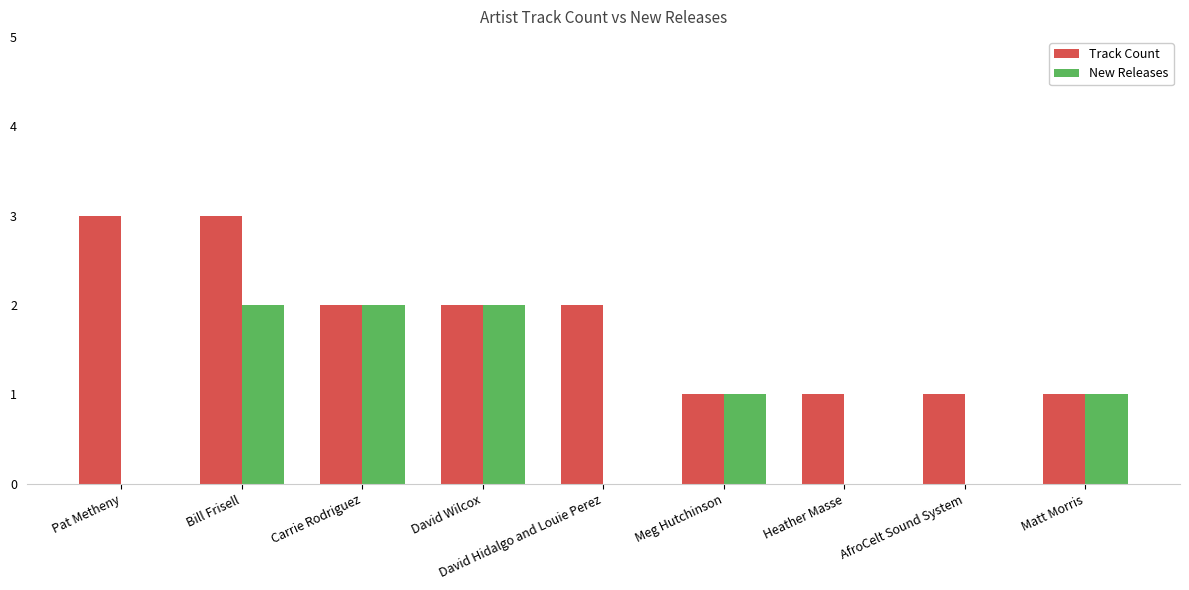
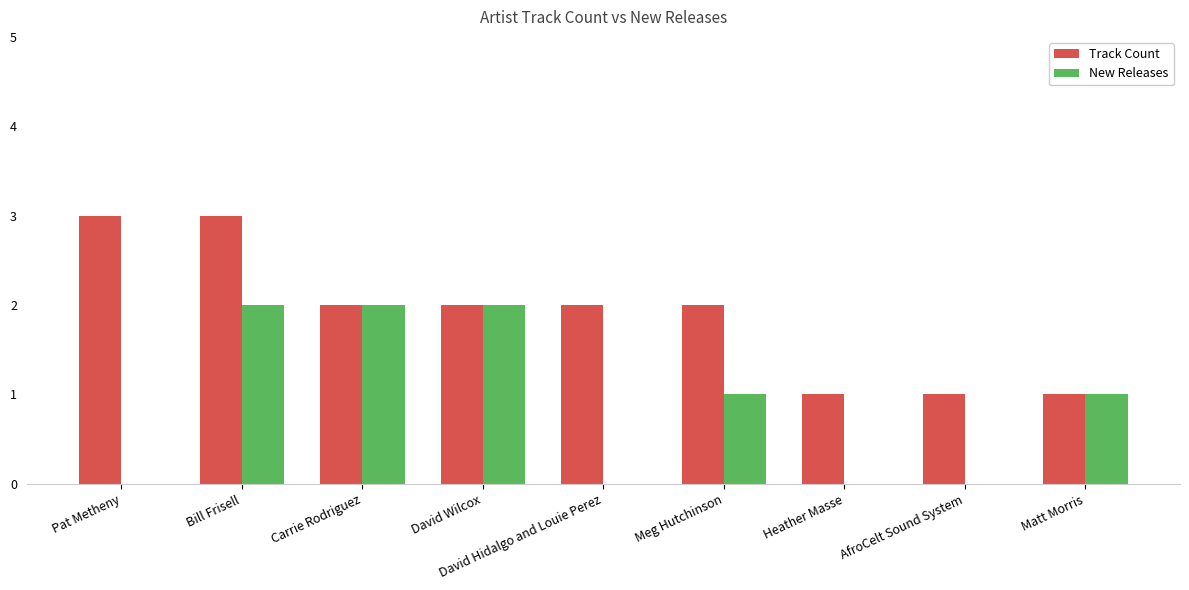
  {
    "Track Count": {
      "Pat Metheny": 3,
      "Bill Frisell": 3,
      "Carrie Rodriguez": 2,
      "David Wilcox": 2,
      "David Hidalgo and Louie Perez": 2,
-     "Meg Hutchinson": 1,
+     "Meg Hutchinson": 2,
      "Heather Masse": 1,
      "AfroCelt Sound System": 1,
      "Matt Morris": 1
    },
    "New Releases": {
      "Pat Metheny": 0,
      "Bill Frisell": 2,
      "Carrie Rodriguez": 2,
      "David Wilcox": 2,
      "David Hidalgo and Louie Perez": 0,
      "Meg Hutchinson": 1,
      "Heather Masse": 0,
      "AfroCelt Sound System": 0,
      "Matt Morris": 1
    }
  }
